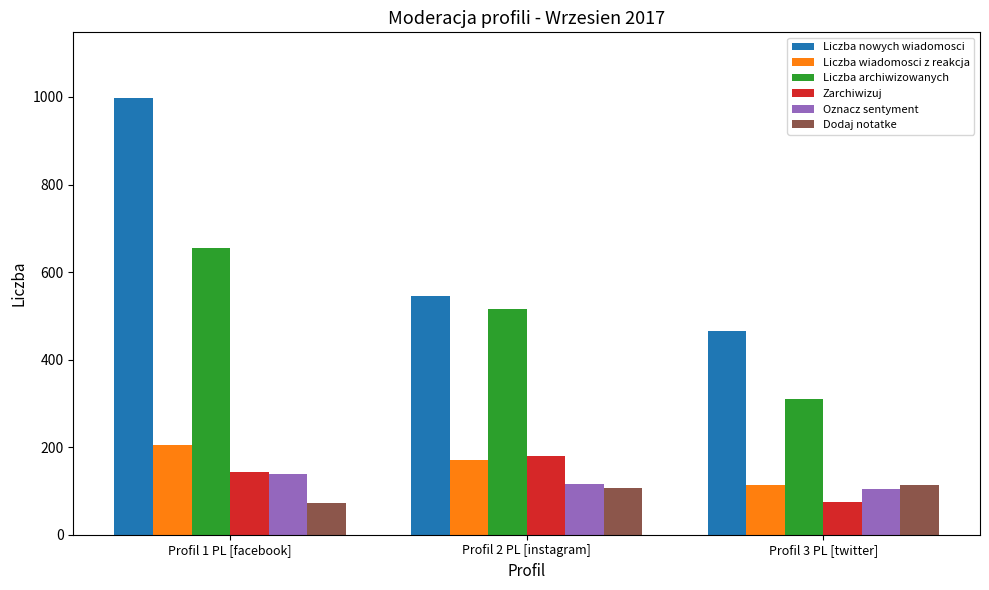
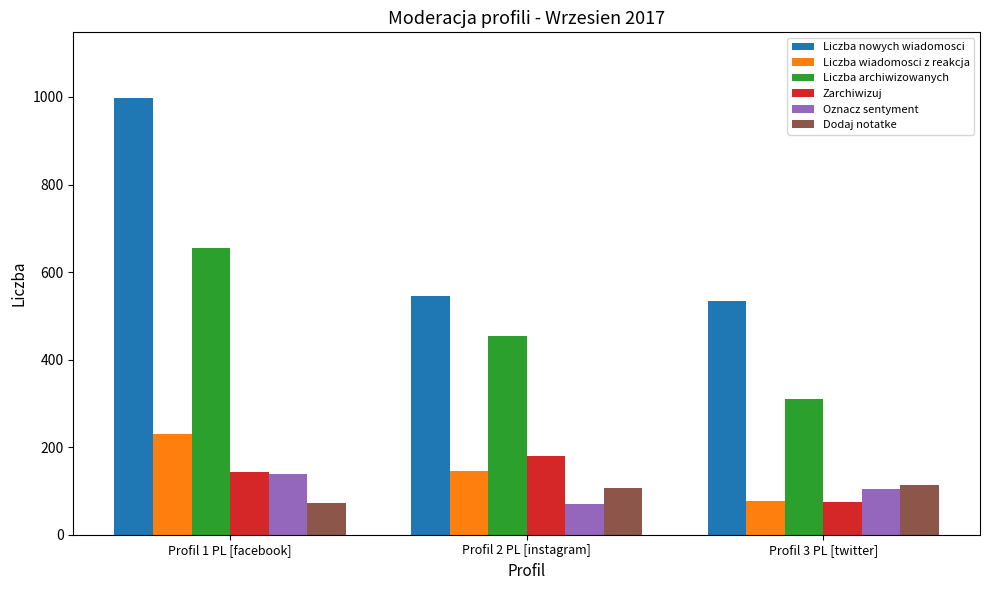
  {
    "Liczba nowych wiadomosci": {
      "Profil 1 PL [facebook]": 1000,
      "Profil 2 PL [instagram]": 550,
-     "Profil 3 PL [twitter]": 470
+     "Profil 3 PL [twitter]": 530
    },
    "Liczba wiadomosci z reakcja": {
-     "Profil 1 PL [facebook]": 210,
-     "Profil 2 PL [instagram]": 170,
-     "Profil 3 PL [twitter]": 110
+     "Profil 1 PL [facebook]": 230,
+     "Profil 2 PL [instagram]": 150,
+     "Profil 3 PL [twitter]": 80
    },
    "Liczba archiwizowanych": {
      "Profil 1 PL [facebook]": 660,
-     "Profil 2 PL [instagram]": 520,
+     "Profil 2 PL [instagram]": 450,
      "Profil 3 PL [twitter]": 310
    },
    "Zarchiwizuj": {
      "Profil 1 PL [facebook]": 140,
      "Profil 2 PL [instagram]": 180,
      "Profil 3 PL [twitter]": 70
    },
    "Oznacz sentyment": {
      "Profil 1 PL [facebook]": 140,
-     "Profil 2 PL [instagram]": 120,
+     "Profil 2 PL [instagram]": 70,
      "Profil 3 PL [twitter]": 110
    },
    "Dodaj notatke": {
      "Profil 1 PL [facebook]": 70,
      "Profil 2 PL [instagram]": 110,
      "Profil 3 PL [twitter]": 110
    }
  }
